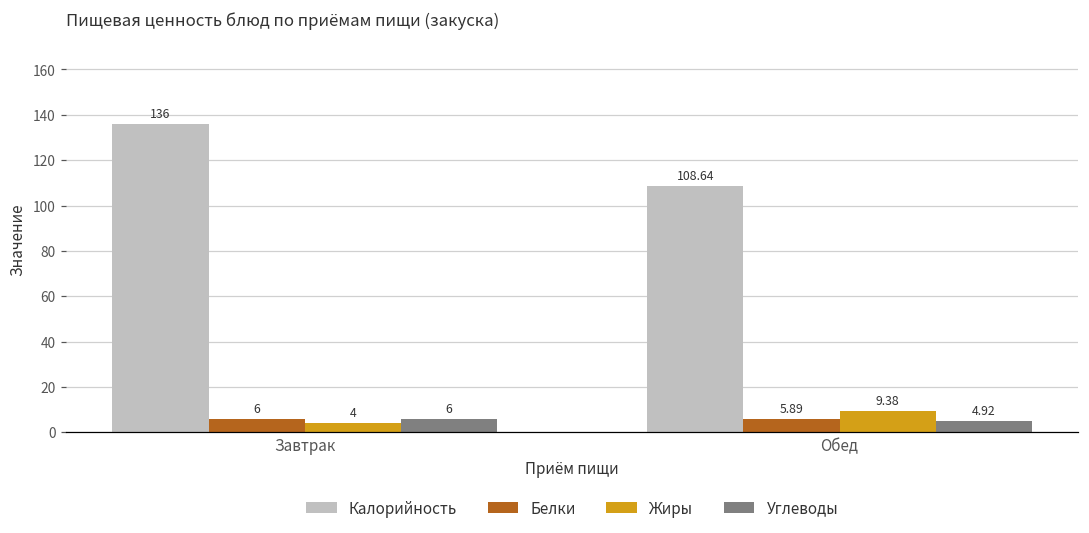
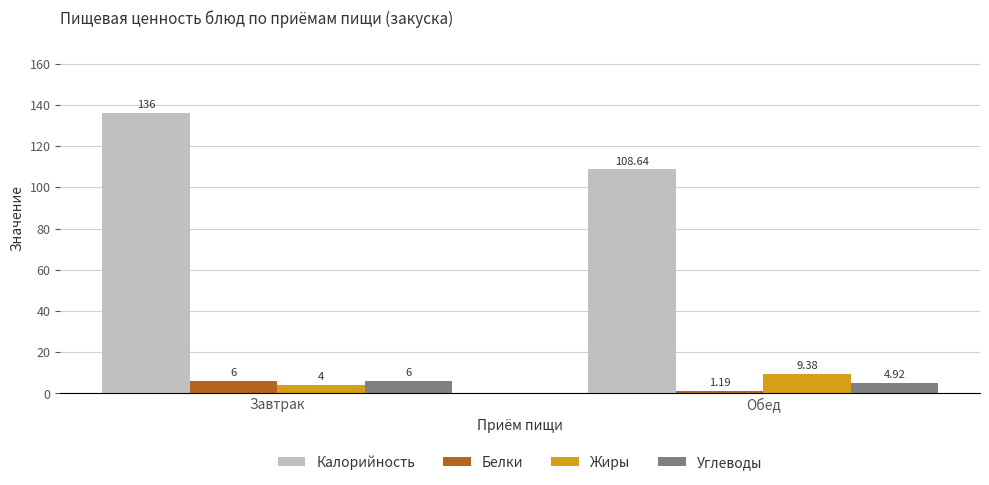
  {
    "Калорийность": {
      "Завтрак": 136,
      "Обед": 108.64
    },
    "Белки": {
      "Завтрак": 6,
-     "Обед": 5.89
+     "Обед": 1.19
    },
    "Жиры": {
      "Завтрак": 4,
      "Обед": 9.38
    },
    "Углеводы": {
      "Завтрак": 6,
      "Обед": 4.92
    }
  }
